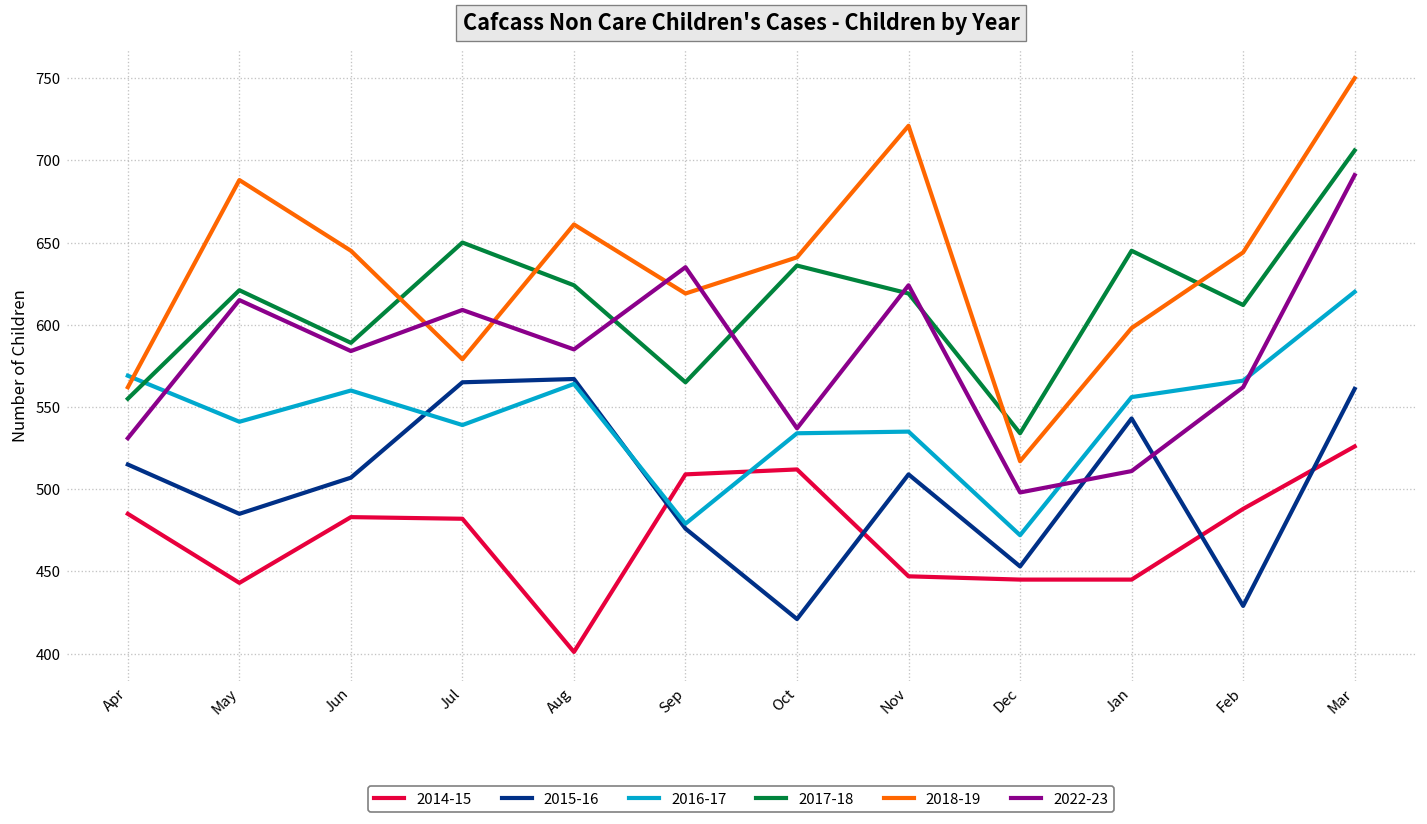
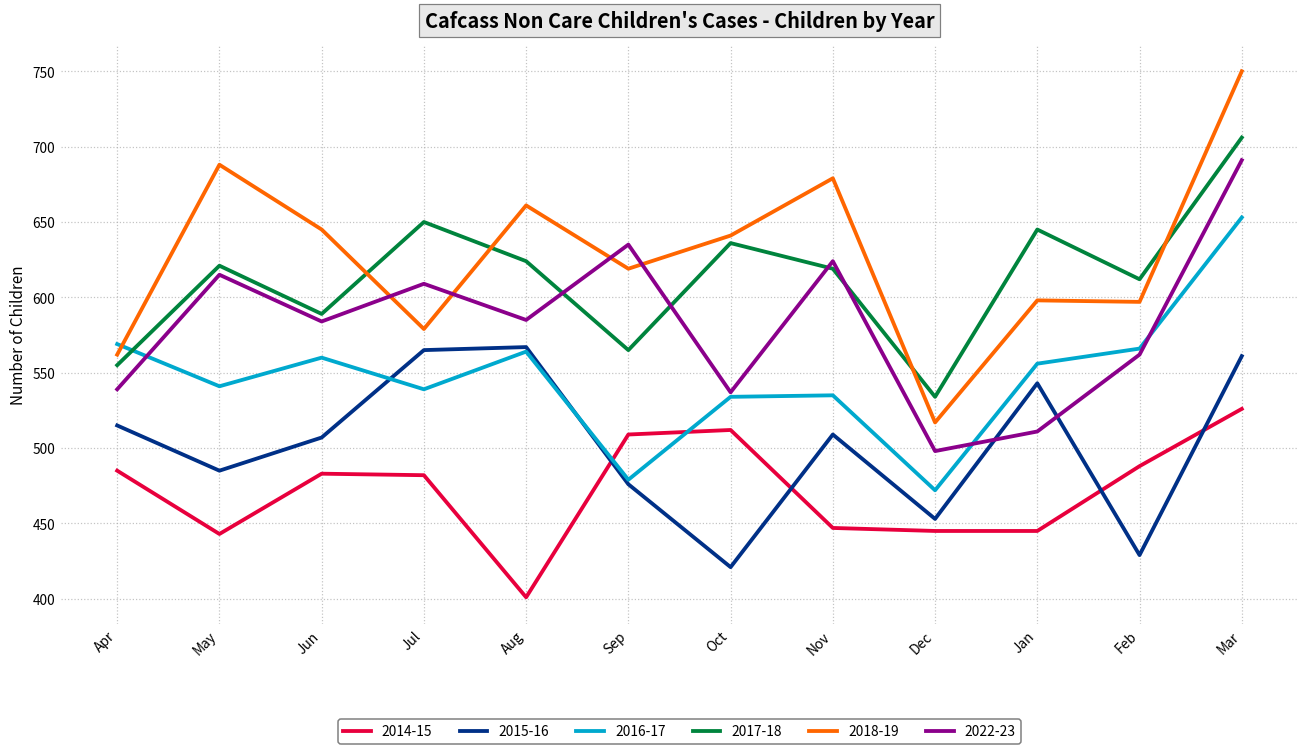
  {
    "2014-15": {
      "Apr": 485,
      "May": 443,
      "Jun": 483,
      "Jul": 482,
      "Aug": 401,
      "Sep": 509,
      "Oct": 512,
      "Nov": 447,
      "Dec": 445,
      "Jan": 445,
      "Feb": 488,
      "Mar": 526
    },
    "2015-16": {
      "Apr": 515,
      "May": 485,
      "Jun": 507,
      "Jul": 565,
      "Aug": 567,
      "Sep": 476,
      "Oct": 421,
      "Nov": 509,
      "Dec": 453,
      "Jan": 543,
      "Feb": 429,
      "Mar": 561
    },
    "2016-17": {
      "Apr": 569,
      "May": 541,
      "Jun": 560,
      "Jul": 539,
      "Aug": 564,
      "Sep": 479,
      "Oct": 534,
      "Nov": 535,
      "Dec": 472,
      "Jan": 556,
      "Feb": 566,
-     "Mar": 620
+     "Mar": 653
    },
    "2017-18": {
      "Apr": 555,
      "May": 621,
      "Jun": 589,
      "Jul": 650,
      "Aug": 624,
      "Sep": 565,
      "Oct": 636,
      "Nov": 619,
      "Dec": 534,
      "Jan": 645,
      "Feb": 612,
      "Mar": 706
    },
    "2018-19": {
      "Apr": 562,
      "May": 688,
      "Jun": 645,
      "Jul": 579,
      "Aug": 661,
      "Sep": 619,
      "Oct": 641,
-     "Nov": 721,
+     "Nov": 679,
      "Dec": 517,
      "Jan": 598,
-     "Feb": 644,
+     "Feb": 597,
      "Mar": 750
    },
    "2022-23": {
-     "Apr": 531,
+     "Apr": 539,
      "May": 615,
      "Jun": 584,
      "Jul": 609,
      "Aug": 585,
      "Sep": 635,
      "Oct": 537,
      "Nov": 624,
      "Dec": 498,
      "Jan": 511,
      "Feb": 562,
      "Mar": 691
    }
  }
